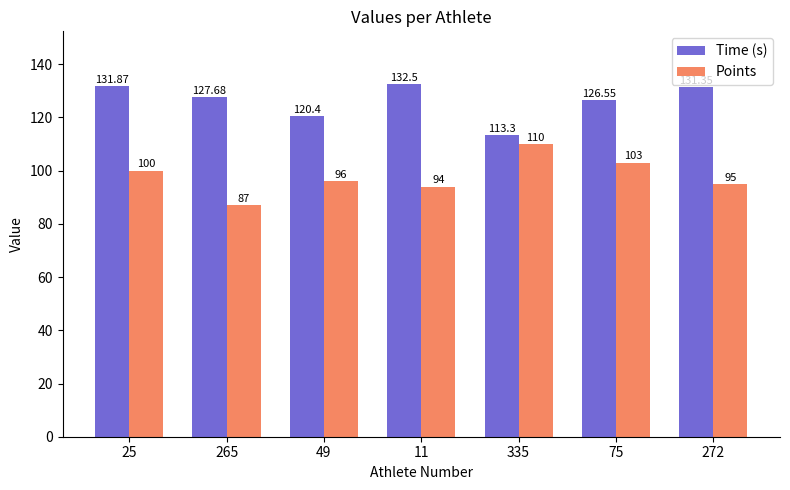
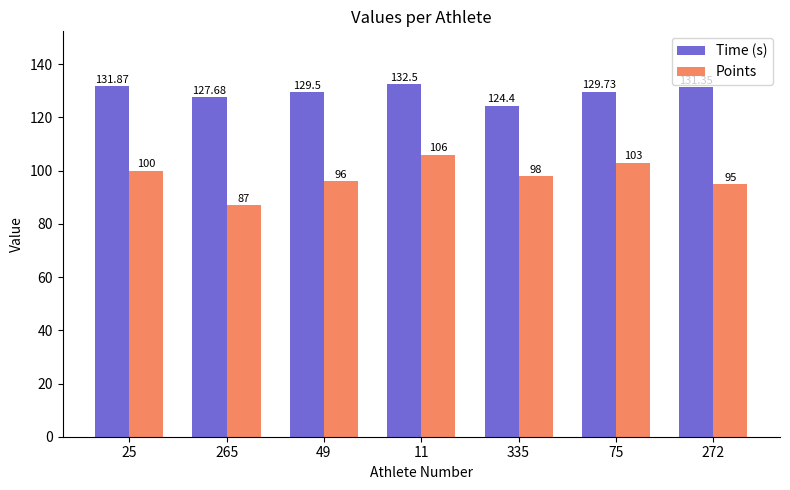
  {
    "Time (s)": {
      "25": 131.87,
      "265": 127.68,
-     "49": 120.4,
+     "49": 129.5,
      "11": 132.5,
-     "335": 113.3,
-     "75": 126.55
+     "335": 124.4,
+     "75": 129.73
    },
    "Points": {
      "25": 100,
      "265": 87,
      "49": 96,
-     "11": 94,
-     "335": 110,
+     "11": 106,
+     "335": 98,
      "75": 103,
      "272": 95
    }
  }
